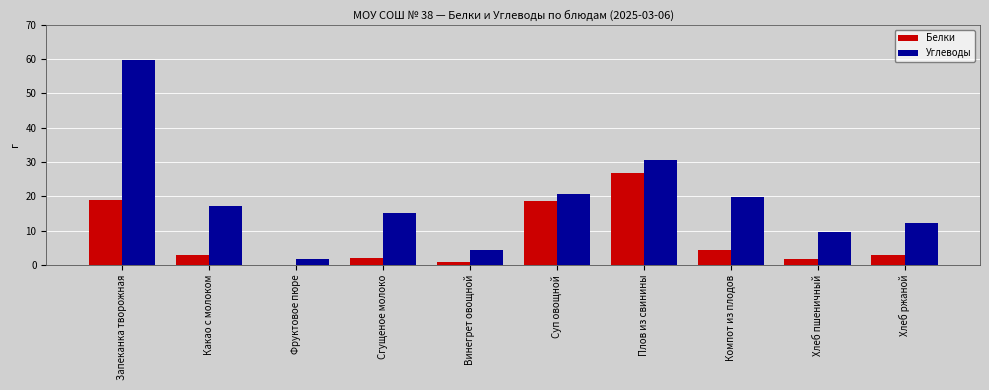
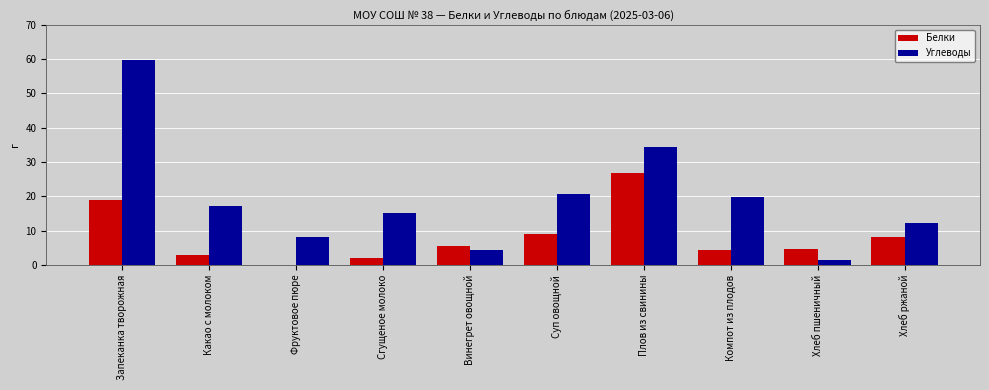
  {
    "Белки": {
      "Запеканка творожная": 19,
      "Какао с молоком": 3,
      "Фруктовое пюре": 0,
      "Сгущеное молоко": 2,
-     "Винегрет овощной": 1,
-     "Суп овощной": 18,
+     "Винегрет овощной": 5,
+     "Суп овощной": 9,
      "Плов из свинины": 27,
      "Компот из плодов": 4,
-     "Хлеб пшеничный": 2,
-     "Хлеб ржаной": 3
+     "Хлеб пшеничный": 5,
+     "Хлеб ржаной": 8
    },
    "Углеводы": {
      "Запеканка творожная": 60,
      "Какао с молоком": 17,
-     "Фруктовое пюре": 2,
+     "Фруктовое пюре": 8,
      "Сгущеное молоко": 15,
      "Винегрет овощной": 4,
      "Суп овощной": 21,
-     "Плов из свинины": 31,
+     "Плов из свинины": 34,
      "Компот из плодов": 20,
-     "Хлеб пшеничный": 10,
+     "Хлеб пшеничный": 1,
      "Хлеб ржаной": 12
    }
  }
